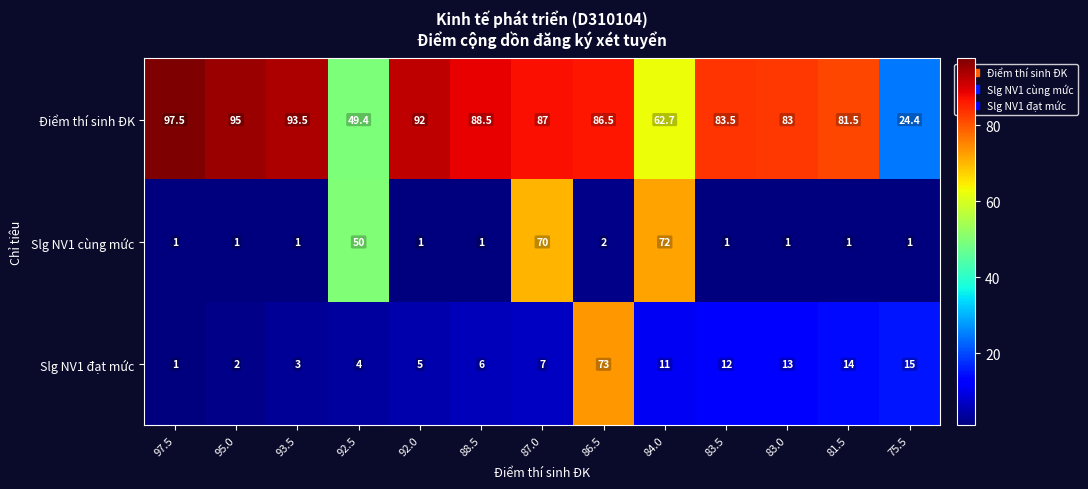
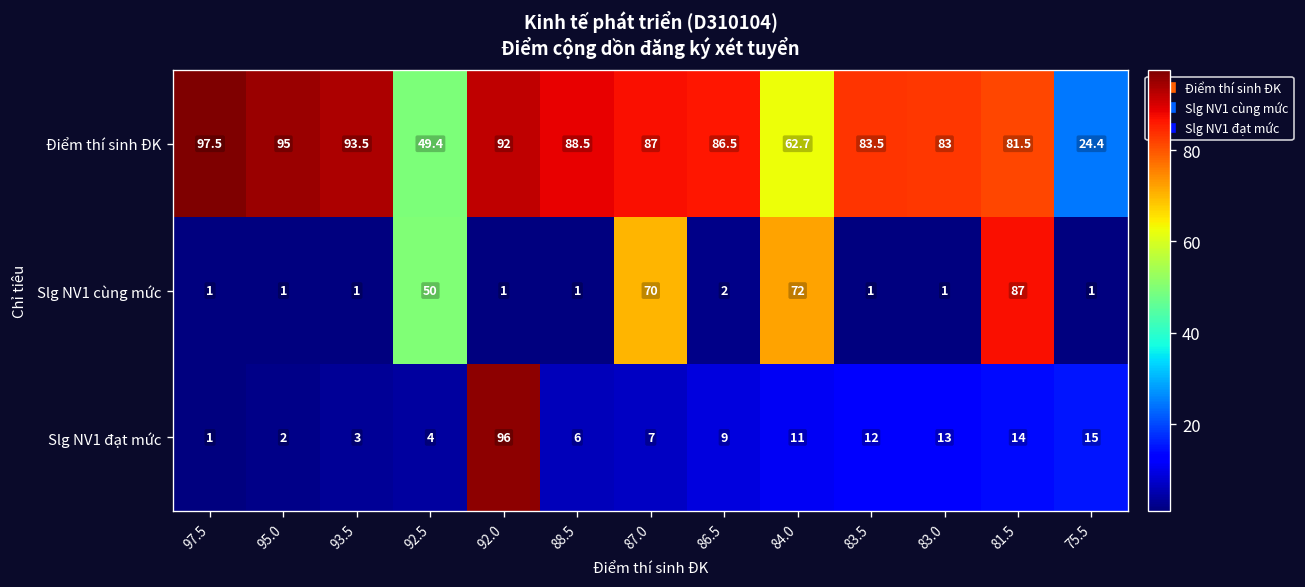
  {
    "Slg NV1 cùng mức": {
-     "81.5": 1
+     "81.5": 87
    },
    "Slg NV1 đạt mức": {
-     "92.0": 5,
-     "86.5": 73
+     "92.0": 96,
+     "86.5": 9
    }
  }
